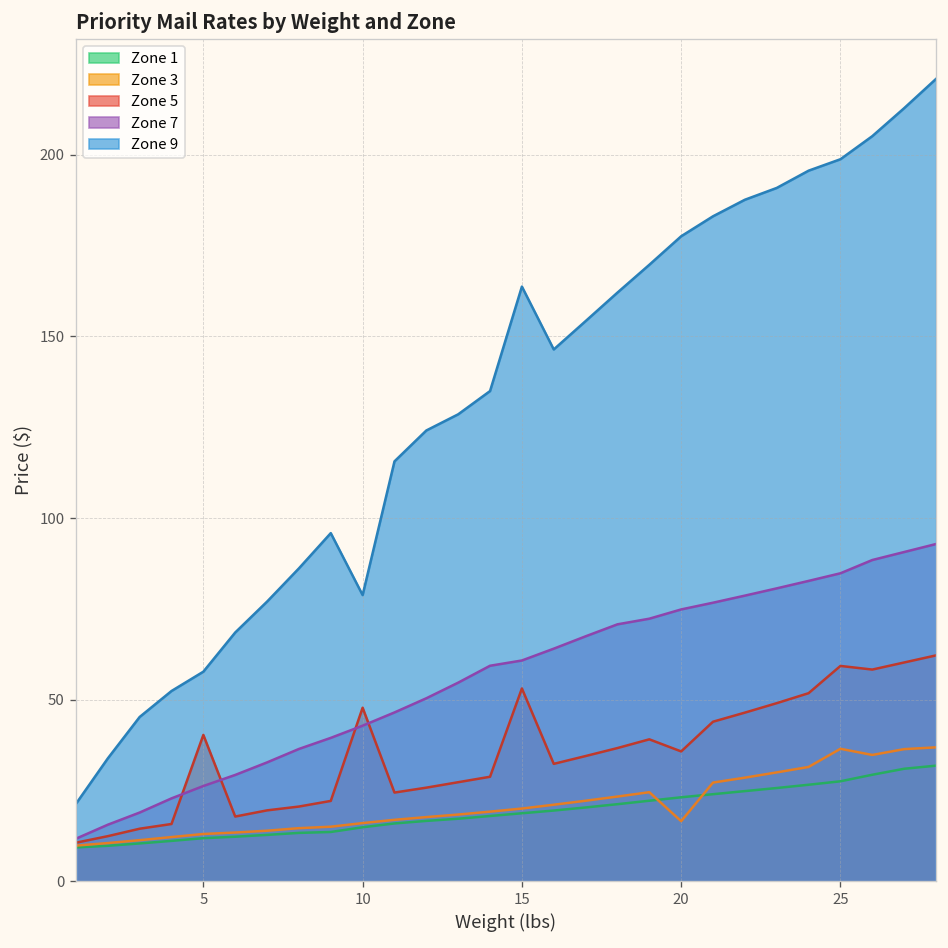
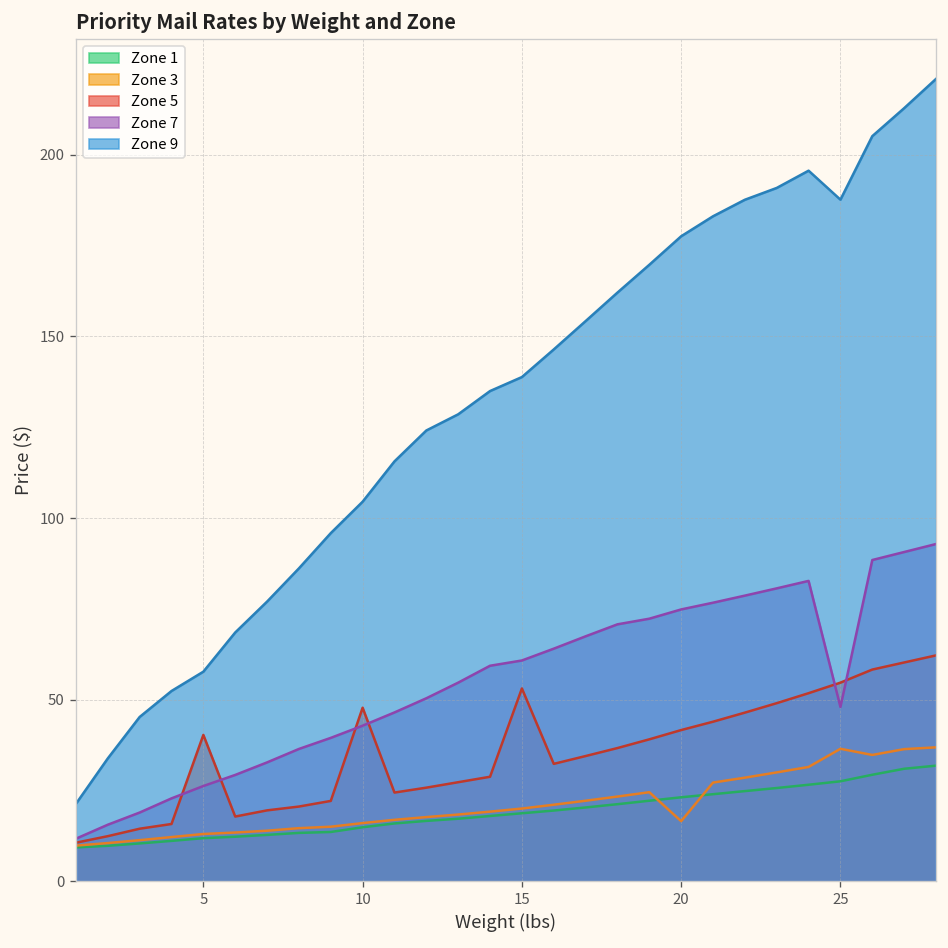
  {
    "Zone 1": {
      "5": 12,
      "10": 15,
      "15": 19,
      "20": 23,
      "25": 28
    },
    "Zone 3": {
      "5": 13,
      "10": 16,
      "15": 20,
      "20": 17,
      "25": 37
    },
    "Zone 5": {
      "5": 40,
      "10": 48,
      "15": 53,
-     "20": 36,
-     "25": 59
+     "20": 42,
+     "25": 55
    },
    "Zone 7": {
      "5": 26,
      "10": 43,
      "15": 61,
      "20": 75,
-     "25": 85
+     "25": 48
    },
    "Zone 9": {
      "5": 58,
-     "10": 79,
-     "15": 164,
+     "10": 105,
+     "15": 139,
      "20": 178,
-     "25": 199
+     "25": 188
    }
  }
